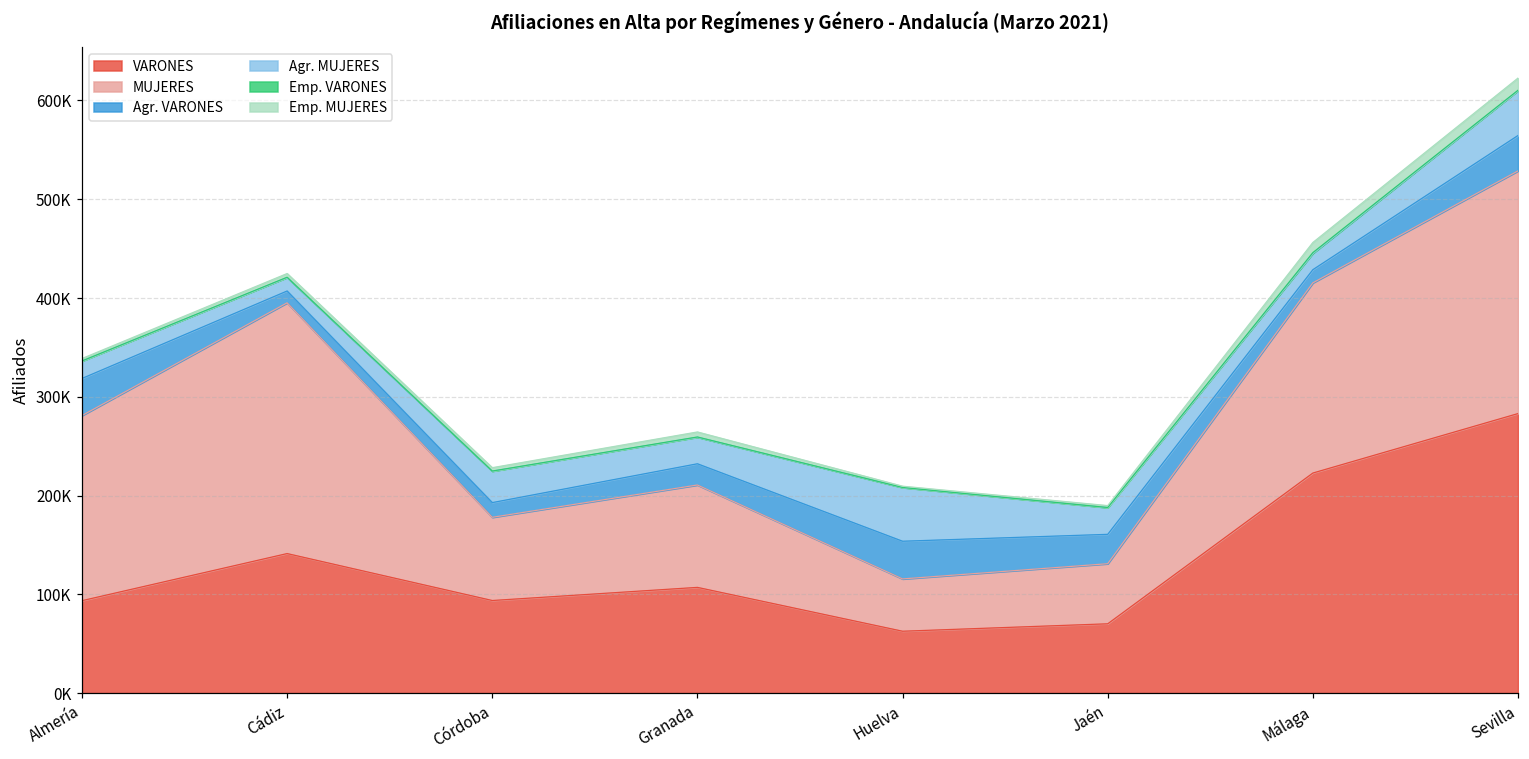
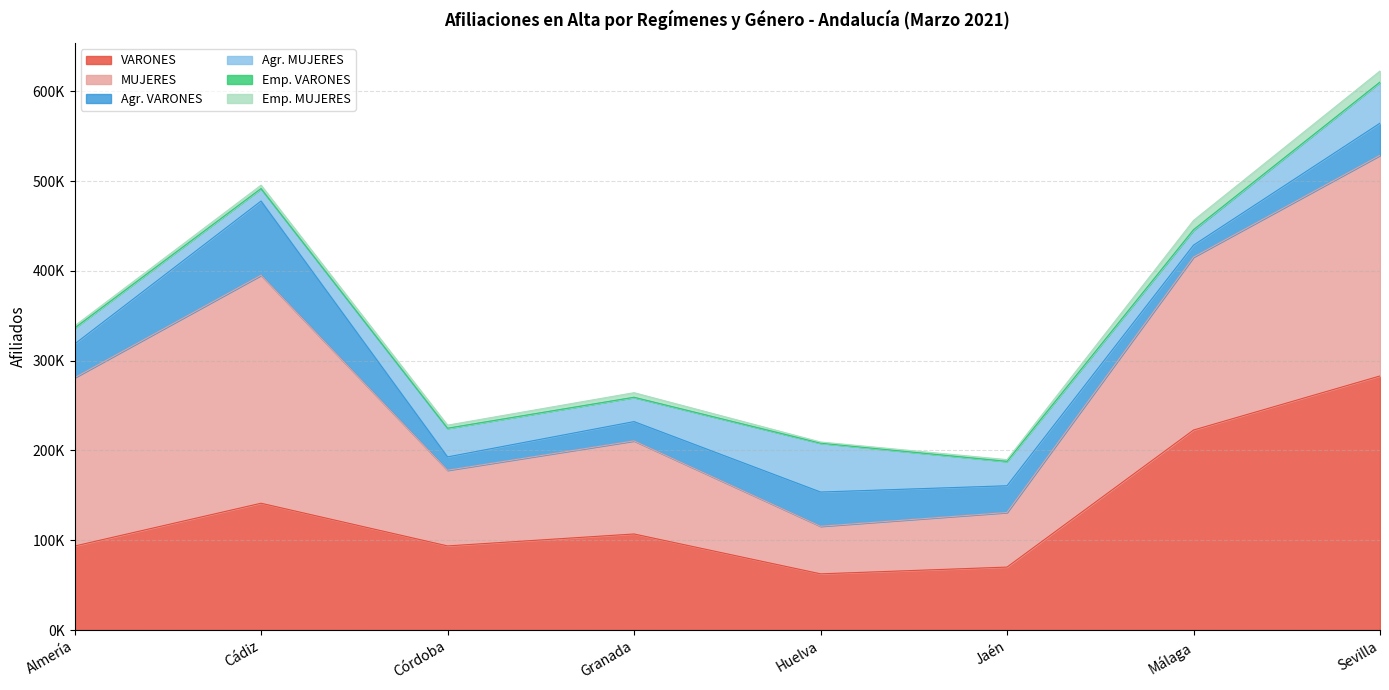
  {
    "VARONES": {
      "Almería": 90000,
      "Cádiz": 140000,
      "Córdoba": 90000,
      "Granada": 110000,
      "Huelva": 60000,
      "Jaén": 70000,
      "Málaga": 220000,
      "Sevilla": 280000
    },
    "MUJERES": {
      "Almería": 190000,
      "Cádiz": 250000,
      "Córdoba": 80000,
      "Granada": 100000,
      "Huelva": 50000,
      "Jaén": 60000,
      "Málaga": 190000,
      "Sevilla": 250000
    },
    "Agr. VARONES": {
      "Almería": 40000,
-     "Cádiz": 10000,
+     "Cádiz": 80000,
      "Córdoba": 10000,
      "Granada": 20000,
      "Huelva": 40000,
      "Jaén": 30000,
      "Málaga": 10000,
      "Sevilla": 40000
    },
    "Emp. VARONES": {
      "Cádiz": 10000,
      "Córdoba": 30000,
      "Granada": 30000,
      "Málaga": 20000,
      "Sevilla": 50000
    },
    "Emp. MUJERES": {
      "Cádiz": 0,
      "Córdoba": 0,
      "Granada": 10000,
      "Málaga": 10000,
      "Sevilla": 10000
    }
  }
